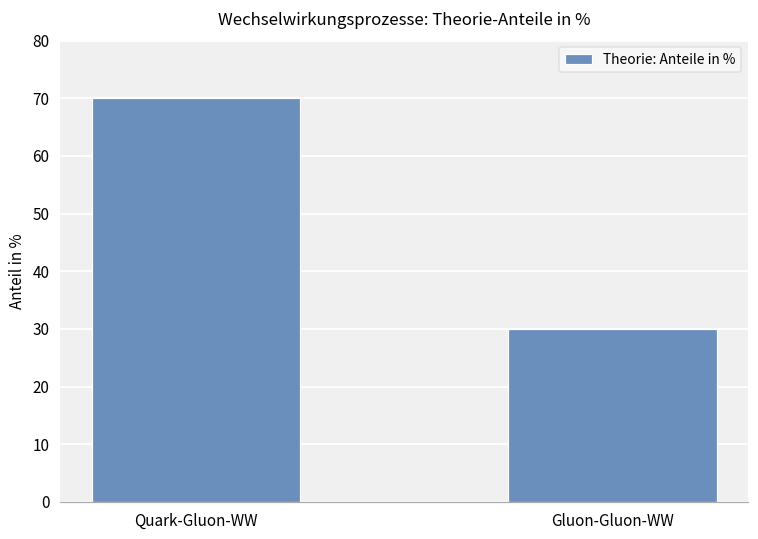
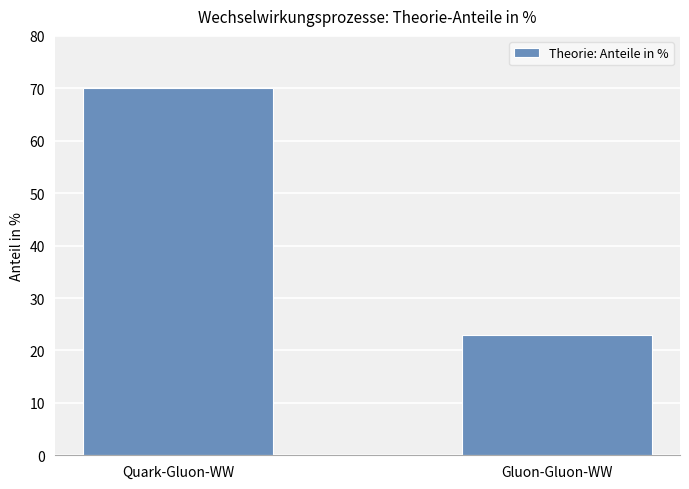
  {
    "Quark-Gluon-WW": 70,
-   "Gluon-Gluon-WW": 30
+   "Gluon-Gluon-WW": 23
  }
